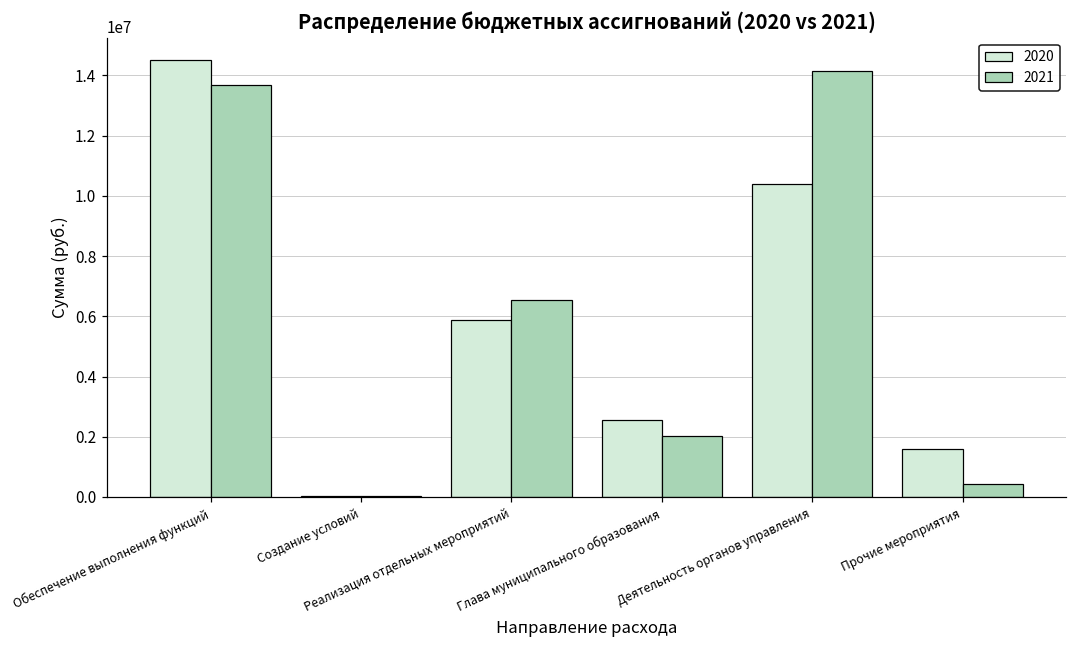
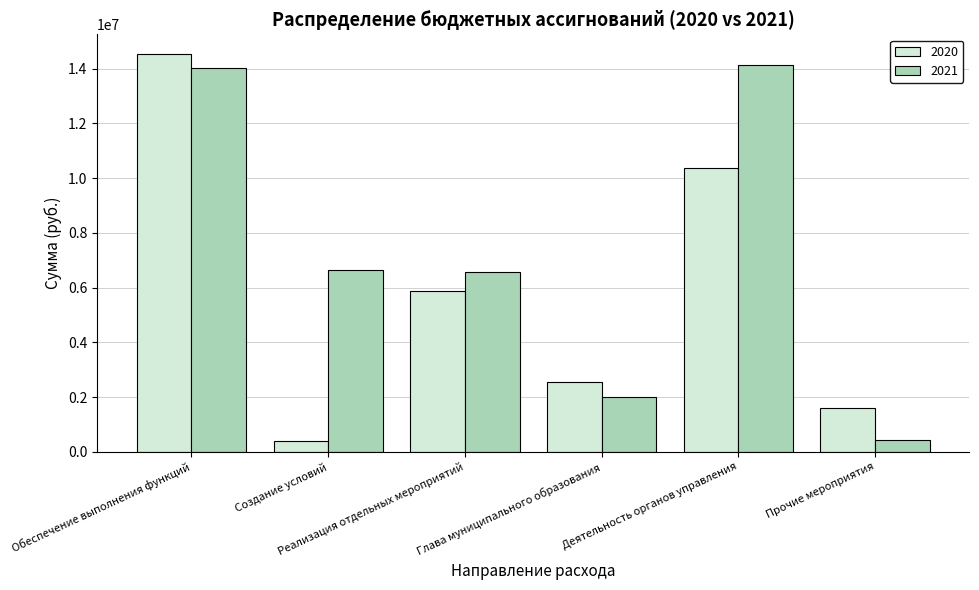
  {
    "2020": {
      "Обеспечение выполнения функций": 14500000,
-     "Создание условий": 0,
+     "Создание условий": 400000,
      "Реализация отдельных мероприятий": 5900000,
      "Глава муниципального образования": 2600000,
      "Деятельность органов управления": 10400000,
      "Прочие мероприятия": 1600000
    },
    "2021": {
-     "Обеспечение выполнения функций": 13700000,
-     "Создание условий": 0,
+     "Обеспечение выполнения функций": 14000000,
+     "Создание условий": 6700000,
      "Реализация отдельных мероприятий": 6600000,
      "Глава муниципального образования": 2000000,
      "Деятельность органов управления": 14100000,
      "Прочие мероприятия": 400000
    }
  }
